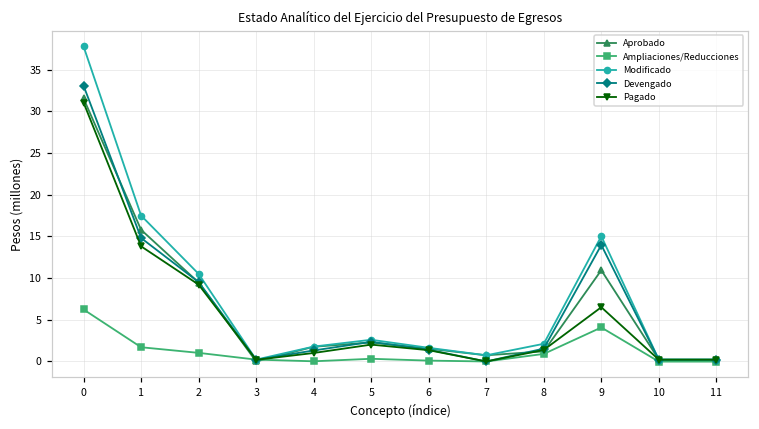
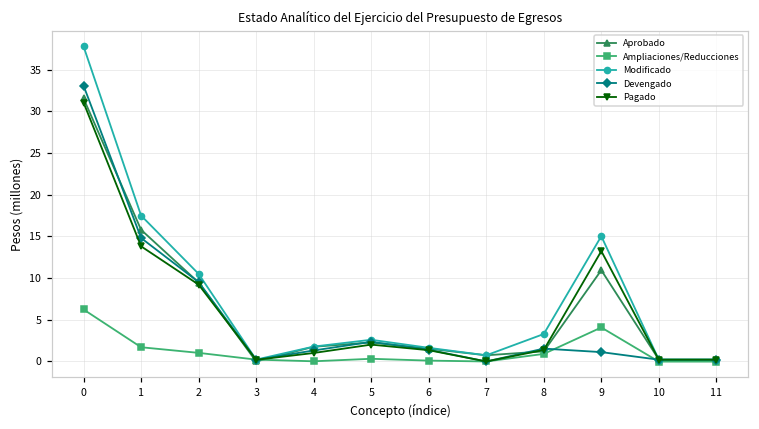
  {
    "Modificado": {
      "0": 38,
      "1": 17,
      "2": 11,
-     "8": 2,
+     "8": 3,
      "9": 15
    },
    "Devengado": {
      "0": 33,
      "1": 15,
-     "9": 14
+     "9": 1
    },
    "Pagado": {
      "0": 31,
      "1": 14,
-     "9": 7
+     "9": 13
    }
  }
